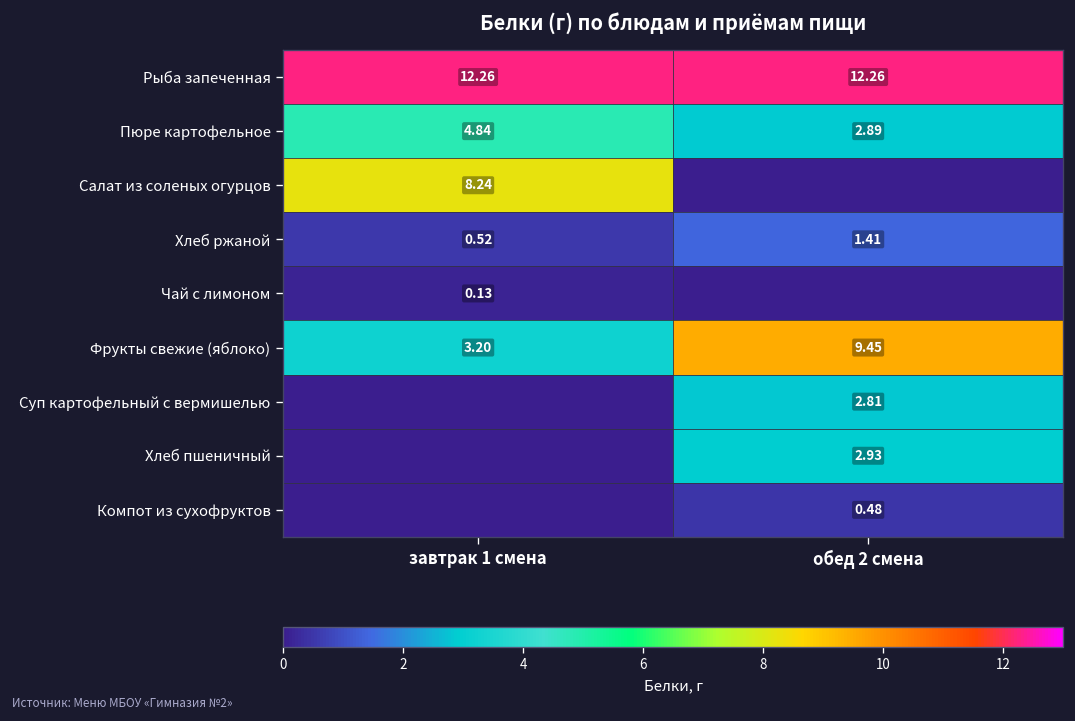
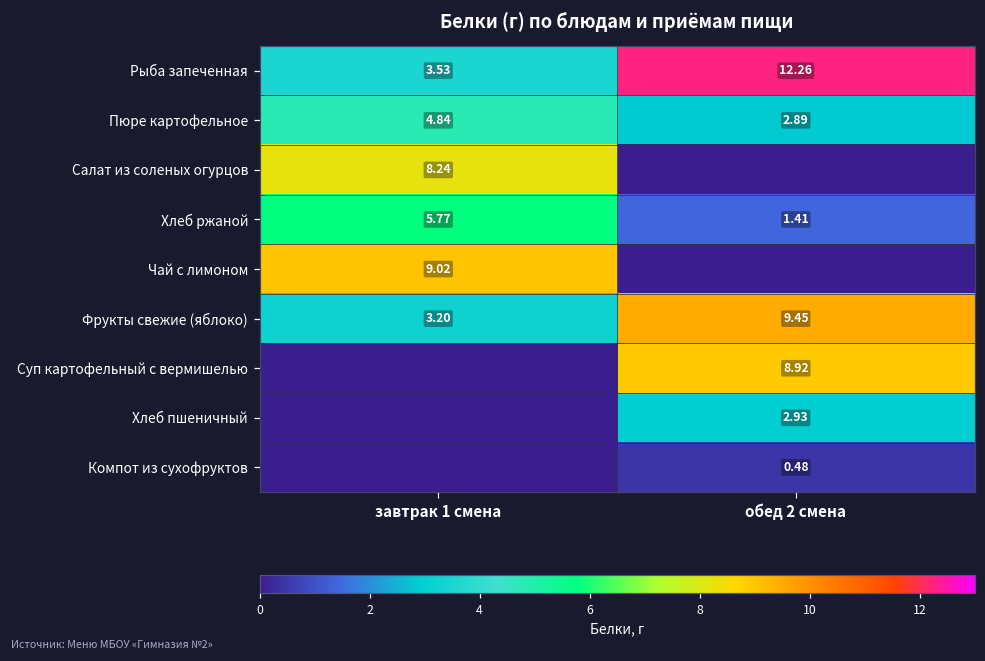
  {
    "Рыба запеченная": {
-     "завтрак 1 смена": 12.26
+     "завтрак 1 смена": 3.53
    },
    "Хлеб ржаной": {
-     "завтрак 1 смена": 0.52
+     "завтрак 1 смена": 5.77
    },
    "Чай с лимоном": {
-     "завтрак 1 смена": 0.13
+     "завтрак 1 смена": 9.02
    },
    "Суп картофельный с вермишелью": {
-     "обед 2 смена": 2.81
+     "обед 2 смена": 8.92
    }
  }
